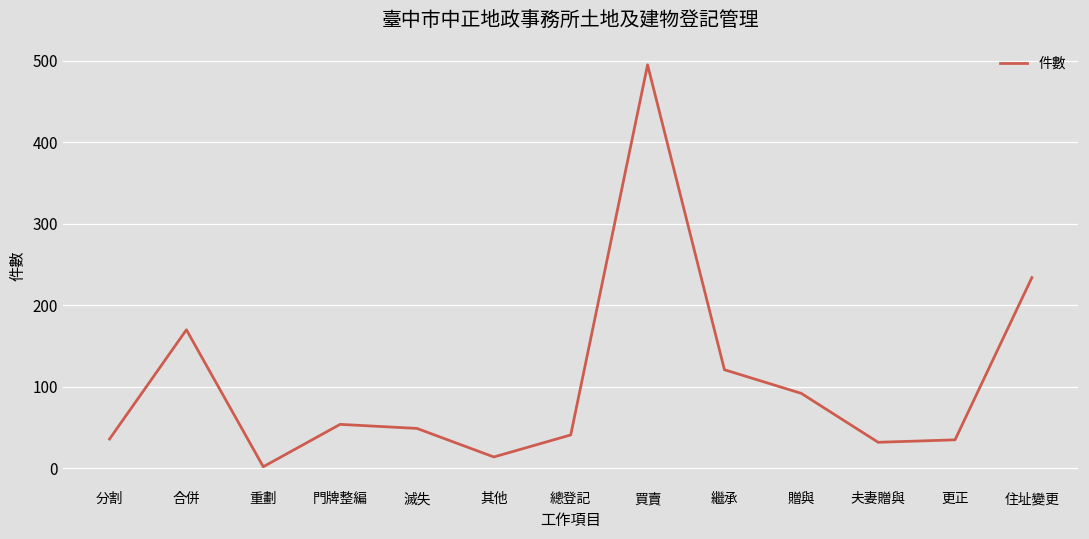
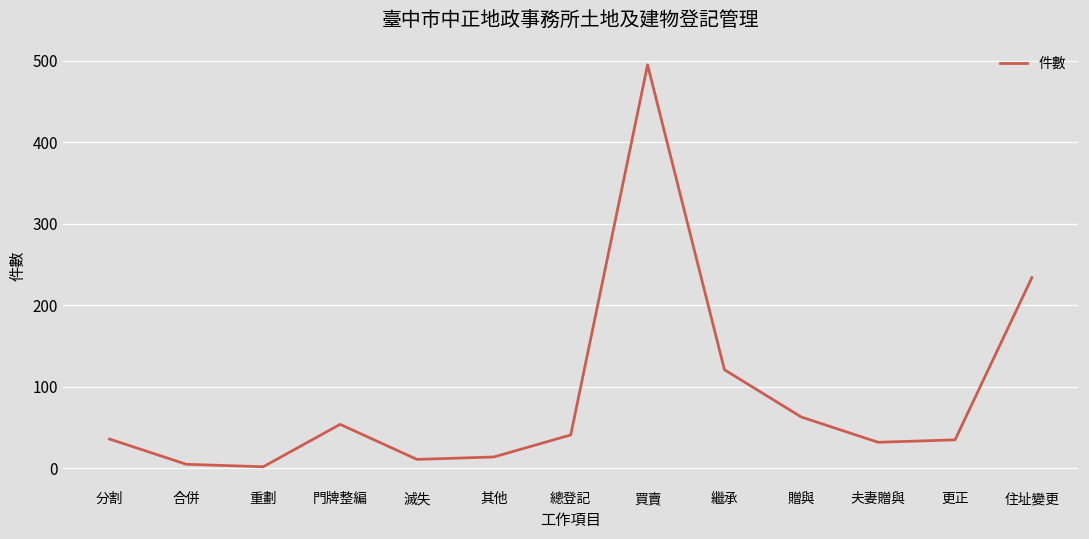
  {
    "分割": 40,
-   "合併": 170,
+   "合併": 10,
    "重劃": 0,
    "門牌整編": 50,
-   "滅失": 50,
+   "滅失": 10,
    "其他": 10,
    "總登記": 40,
    "買賣": 500,
    "繼承": 120,
-   "贈與": 90,
+   "贈與": 60,
    "夫妻贈與": 30,
    "更正": 40,
    "住址變更": 230
  }
